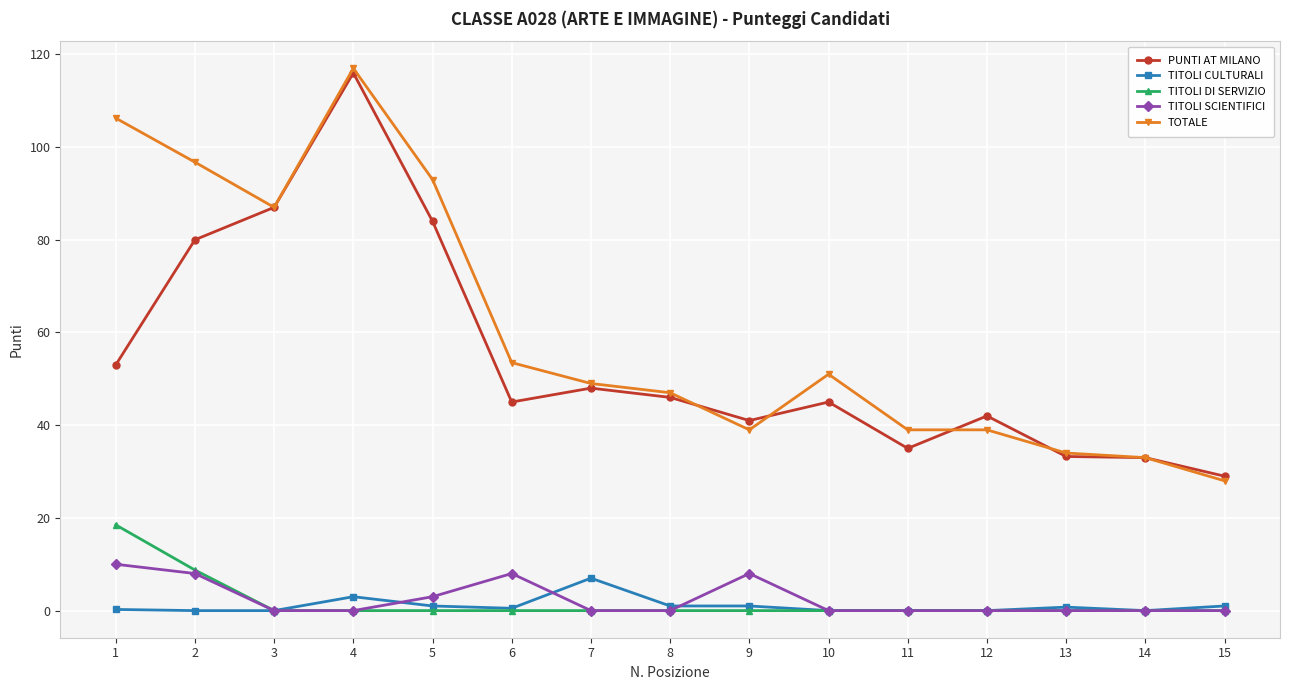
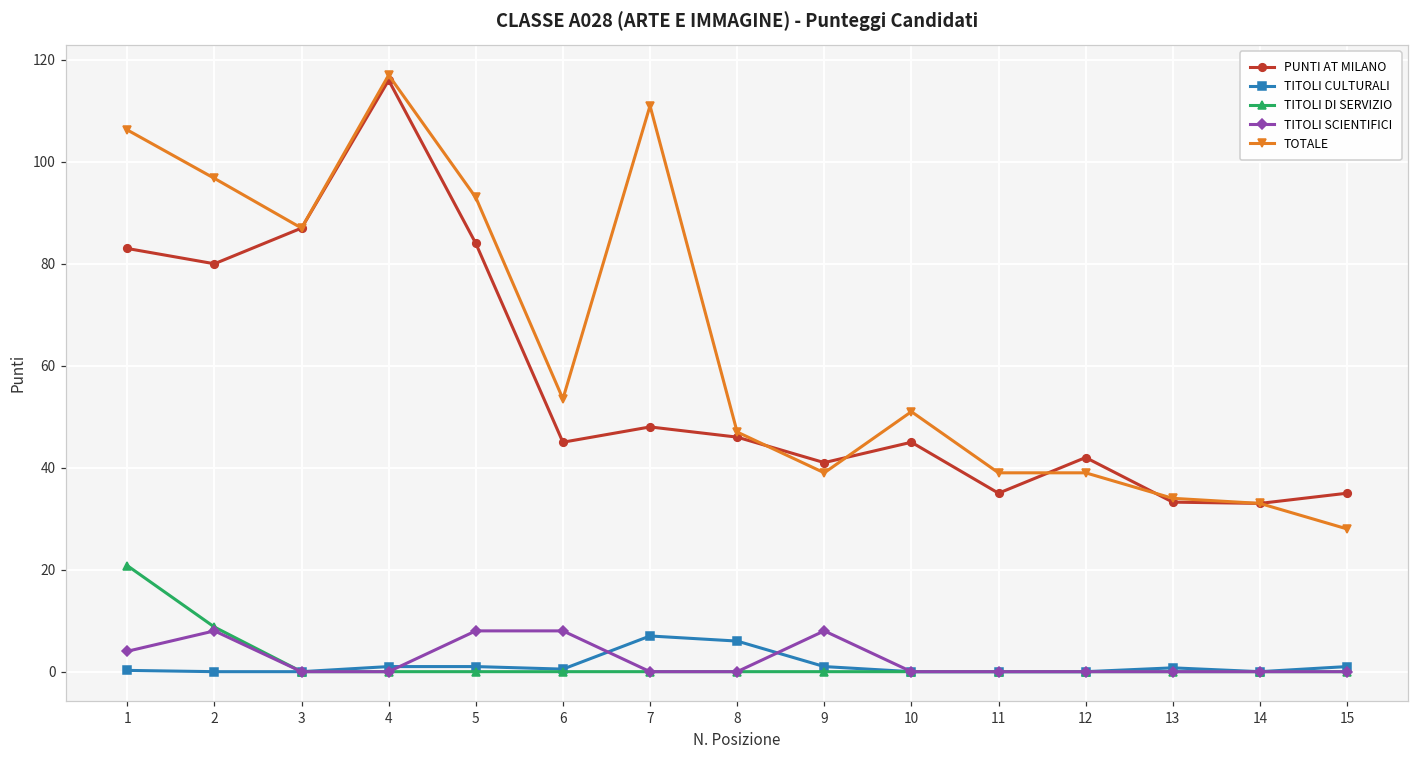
  {
    "PUNTI AT MILANO": {
-     "1": 53,
+     "1": 83,
      "2": 80,
      "4": 116,
      "5": 84,
      "6": 45,
      "7": 48,
      "8": 46,
      "9": 41,
      "10": 45,
      "11": 35,
      "12": 42,
      "13": 33,
-     "15": 29
+     "15": 35
    },
    "TITOLI CULTURALI": {
      "1": 0,
      "2": 0,
-     "4": 3,
+     "4": 1,
      "5": 1,
      "7": 7,
-     "8": 1,
+     "8": 6,
      "9": 1,
      "13": 1,
      "15": 1
    },
    "TITOLI DI SERVIZIO": {
-     "1": 19,
+     "1": 21,
      "2": 9,
      "5": 0,
      "9": 0
    },
    "TITOLI SCIENTIFICI": {
-     "1": 10,
+     "1": 4,
      "2": 8,
-     "5": 3,
+     "5": 8,
      "6": 8,
      "9": 8
    },
    "TOTALE": {
      "1": 106,
      "2": 97,
      "4": 117,
      "5": 93,
      "6": 54,
-     "7": 49,
+     "7": 111,
      "8": 47,
      "9": 39,
      "10": 51,
      "11": 39,
      "12": 39,
      "13": 34,
      "15": 28
    }
  }
